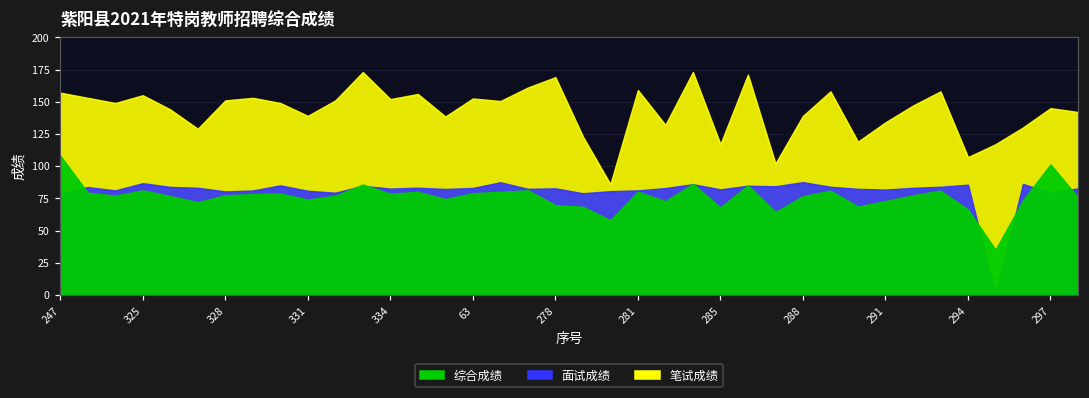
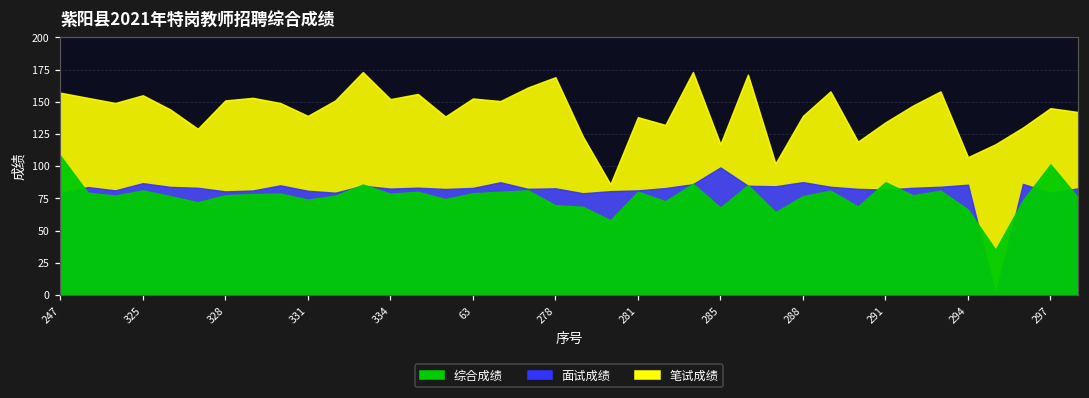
  {
    "笔试成绩": {
      "247": 157,
      "325": 155,
      "328": 151,
      "331": 139,
      "334": 152,
      "63": 153,
      "278": 169,
-     "281": 159,
+     "281": 138,
      "285": 117,
      "288": 139,
      "291": 134,
      "294": 107,
      "297": 145
    },
    "面试成绩": {
      "247": 79,
      "325": 87,
      "328": 80,
      "331": 81,
      "334": 83,
      "63": 83,
      "278": 83,
-     "285": 82,
+     "285": 99,
      "288": 88,
      "291": 82,
      "294": 86,
      "297": 79
    },
    "综合成绩": {
      "247": 108,
      "325": 81,
      "328": 77,
      "331": 74,
      "334": 79,
      "63": 79,
      "278": 70,
      "285": 68,
      "288": 77,
-     "291": 73,
+     "291": 88,
      "294": 66,
      "297": 101
    }
  }
